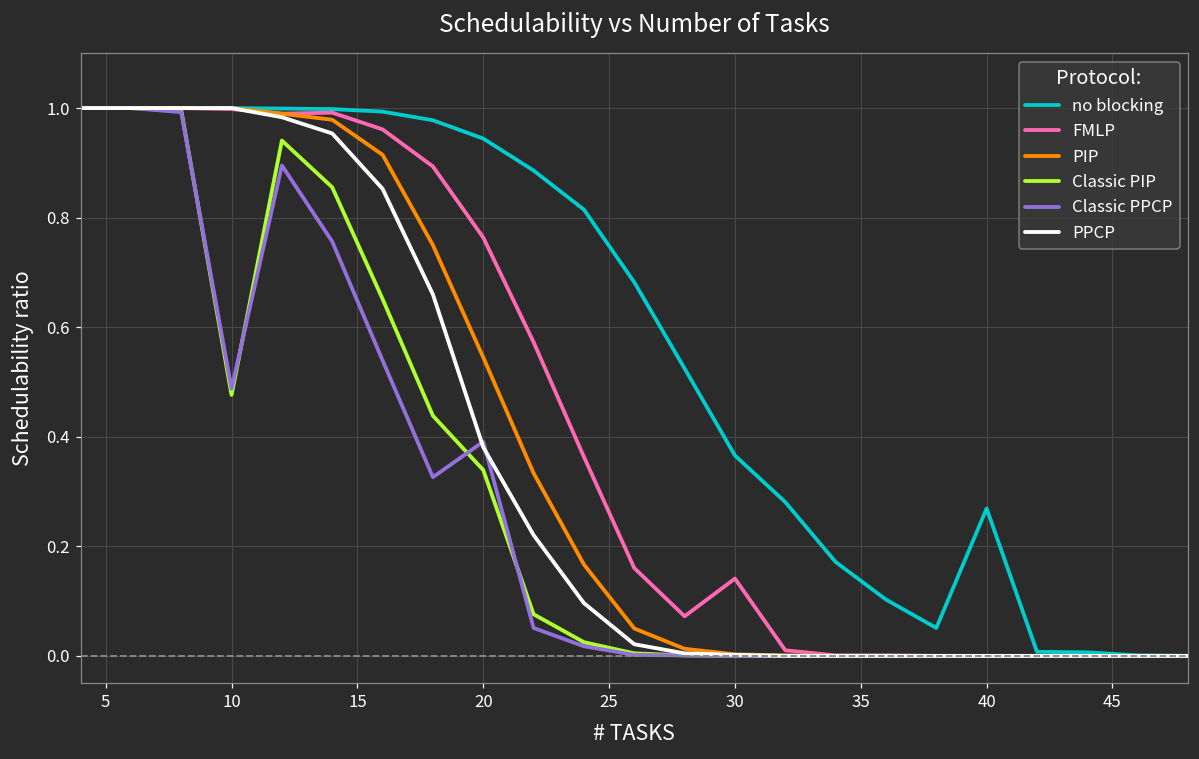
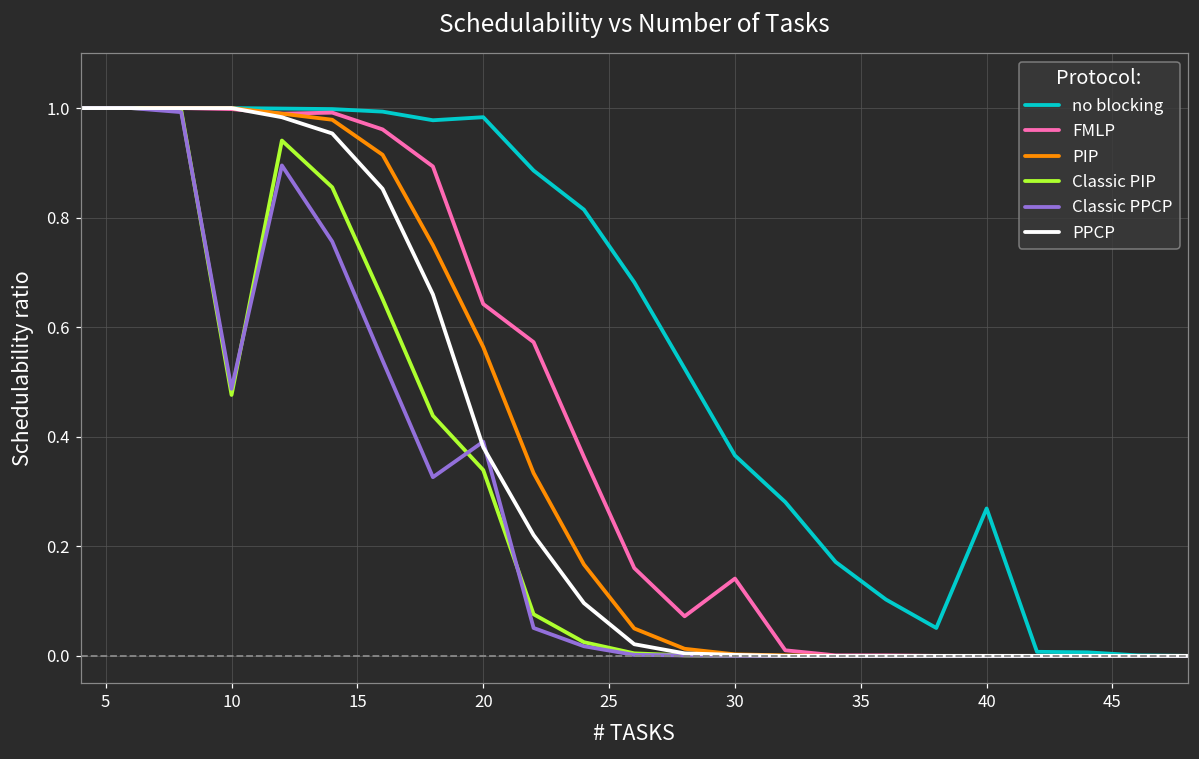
  {
    "no blocking": {
-     "20": 0.94,
+     "20": 0.98,
      "30": 0.37,
      "40": 0.27
    },
    "FMLP": {
-     "20": 0.76,
+     "20": 0.64,
      "30": 0.14
    },
    "PIP": {
-     "20": 0.54
+     "20": 0.56
    },
    "Classic PIP": {
      "10": 0.48,
      "20": 0.34
    },
    "Classic PPCP": {
      "10": 0.49,
      "20": 0.39
    },
    "PPCP": {
      "20": 0.38
    }
  }
